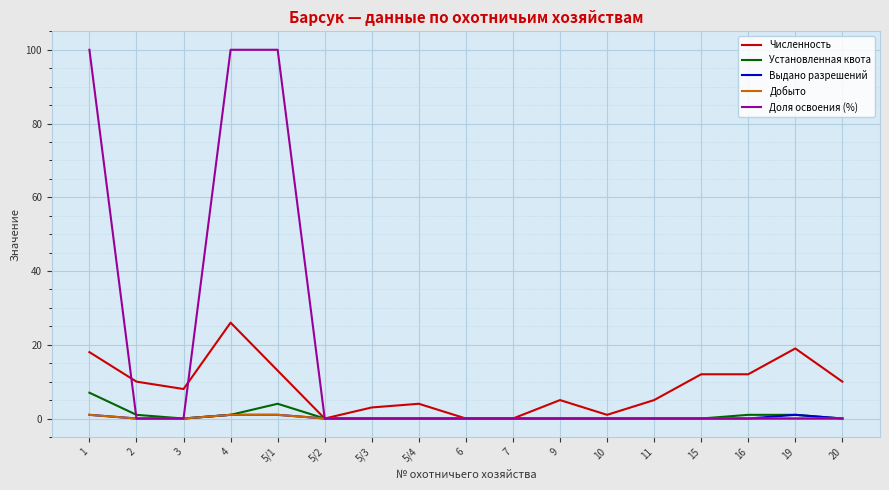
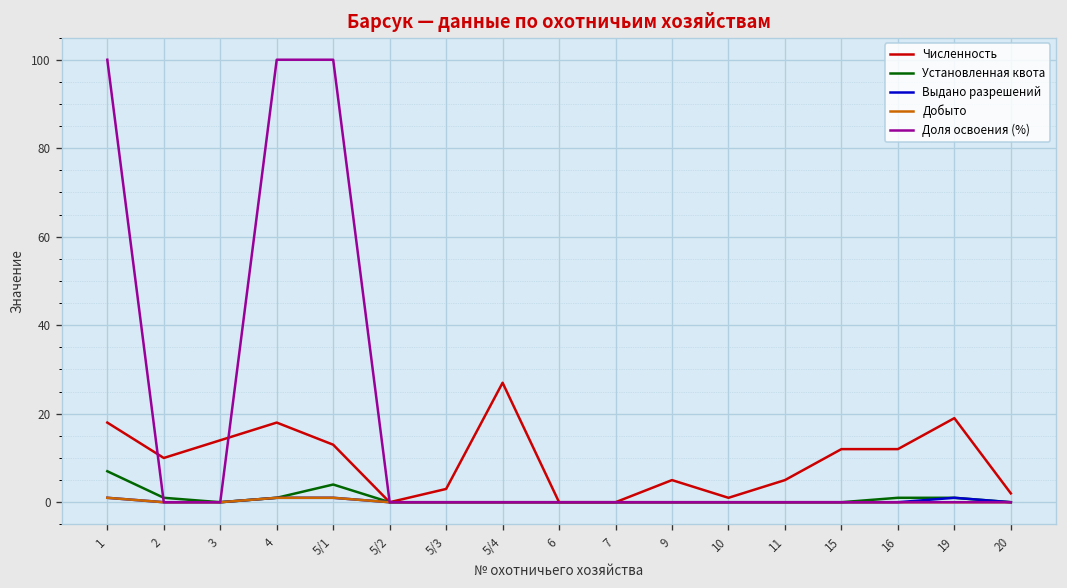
  {
    "Численность": {
      "1": 18,
      "2": 10,
-     "3": 8,
-     "4": 26,
+     "3": 14,
+     "4": 18,
      "5/1": 13,
      "5/3": 3,
-     "5/4": 4,
+     "5/4": 27,
      "9": 5,
      "10": 1,
      "11": 5,
      "15": 12,
      "16": 12,
      "19": 19,
-     "20": 10
+     "20": 2
    },
    "Установленная квота": {
      "1": 7,
      "2": 1,
      "5/1": 4,
      "16": 1
    },
    "Доля освоения (%)": {
      "1": 100,
      "4": 100,
      "5/1": 100
    }
  }
